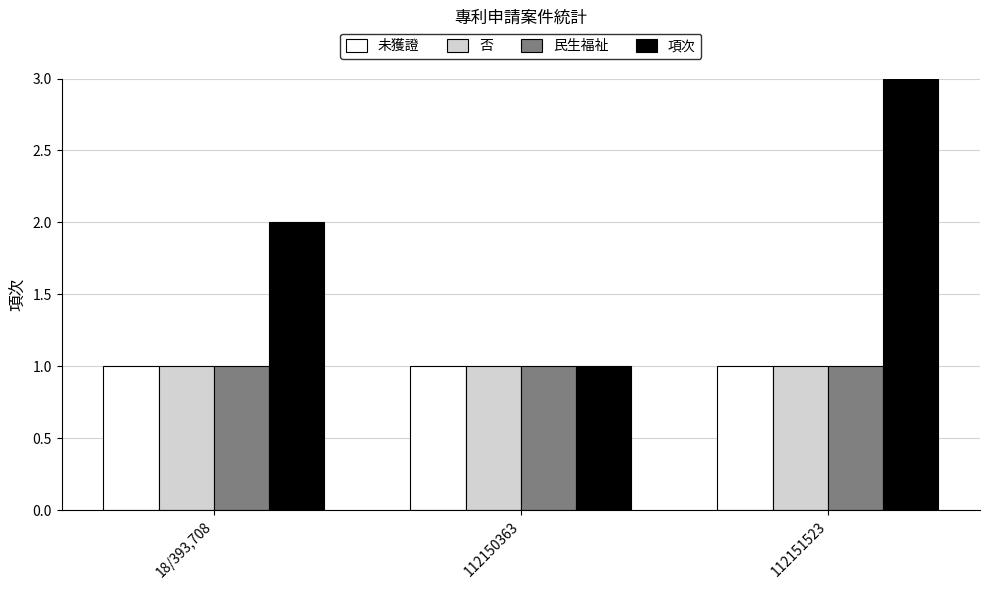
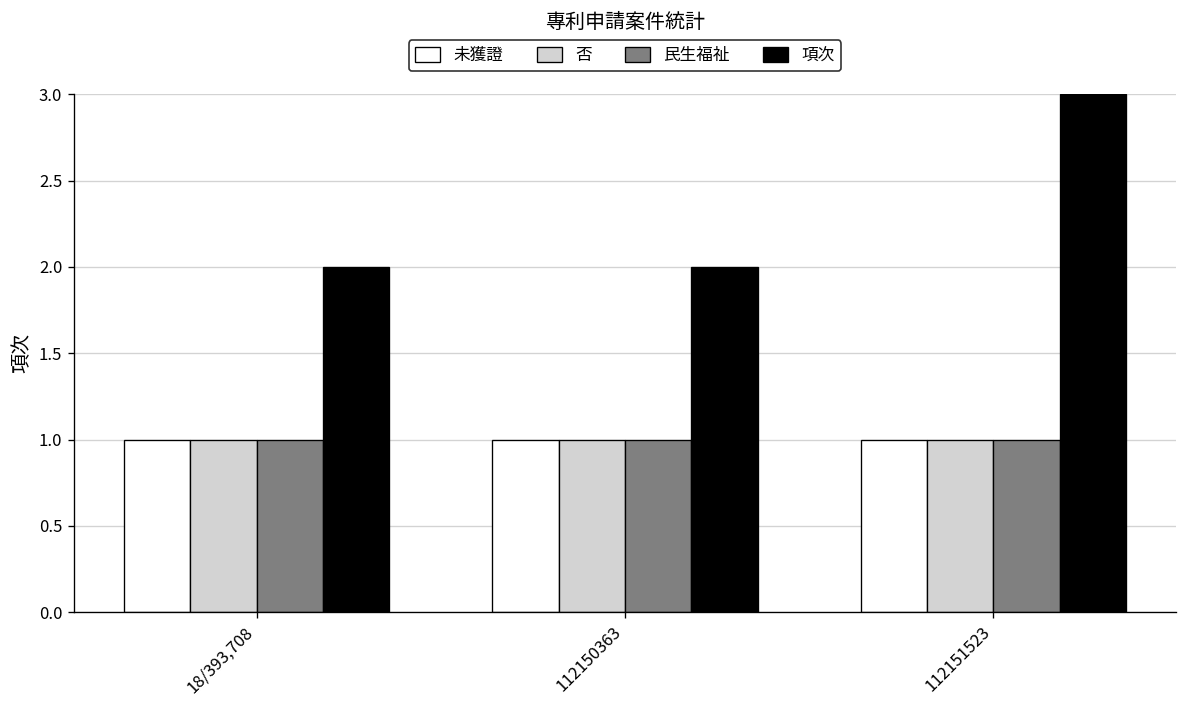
  {
    "未獲證": {
      "18/393,708": 1,
      "112150363": 1,
      "112151523": 1
    },
    "否": {
      "18/393,708": 1,
      "112150363": 1,
      "112151523": 1
    },
    "民生福祉": {
      "18/393,708": 1,
      "112150363": 1,
      "112151523": 1
    },
    "項次": {
      "18/393,708": 2,
-     "112150363": 1,
+     "112150363": 2,
      "112151523": 3
    }
  }
